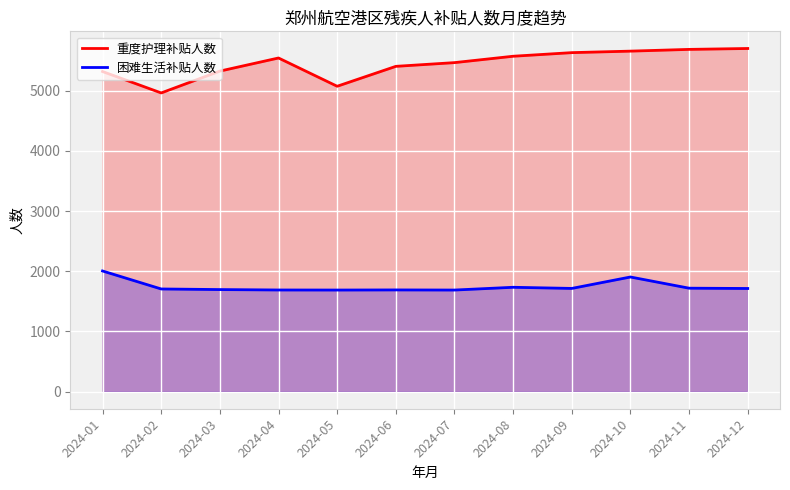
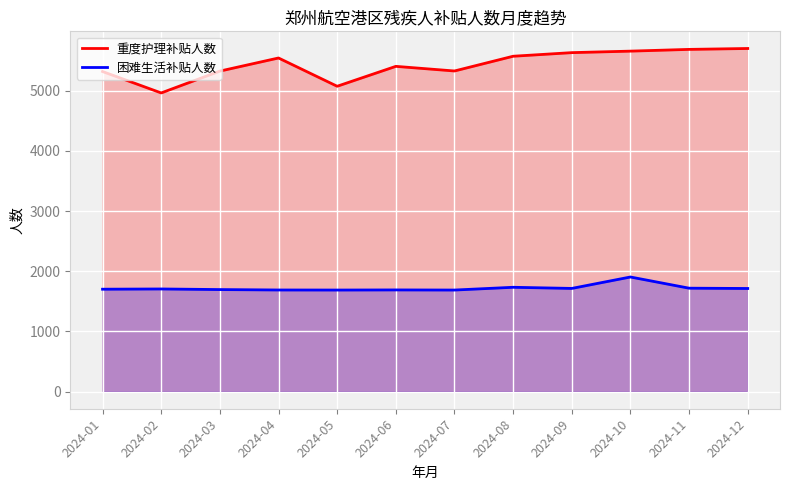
  {
    "重度护理补贴人数": {
      "2024-02": 5000,
      "2024-04": 5500,
      "2024-05": 5100,
      "2024-06": 5400,
-     "2024-07": 5500,
+     "2024-07": 5300,
      "2024-08": 5600,
      "2024-09": 5600,
      "2024-10": 5700,
      "2024-11": 5700,
      "2024-12": 5700
    },
    "困难生活补贴人数": {
-     "2024-01": 2000,
+     "2024-01": 1700,
      "2024-02": 1700,
      "2024-03": 1700,
      "2024-04": 1700,
      "2024-05": 1700,
      "2024-06": 1700,
      "2024-07": 1700,
      "2024-08": 1700,
      "2024-09": 1700,
      "2024-10": 1900,
      "2024-11": 1700,
      "2024-12": 1700
    }
  }
